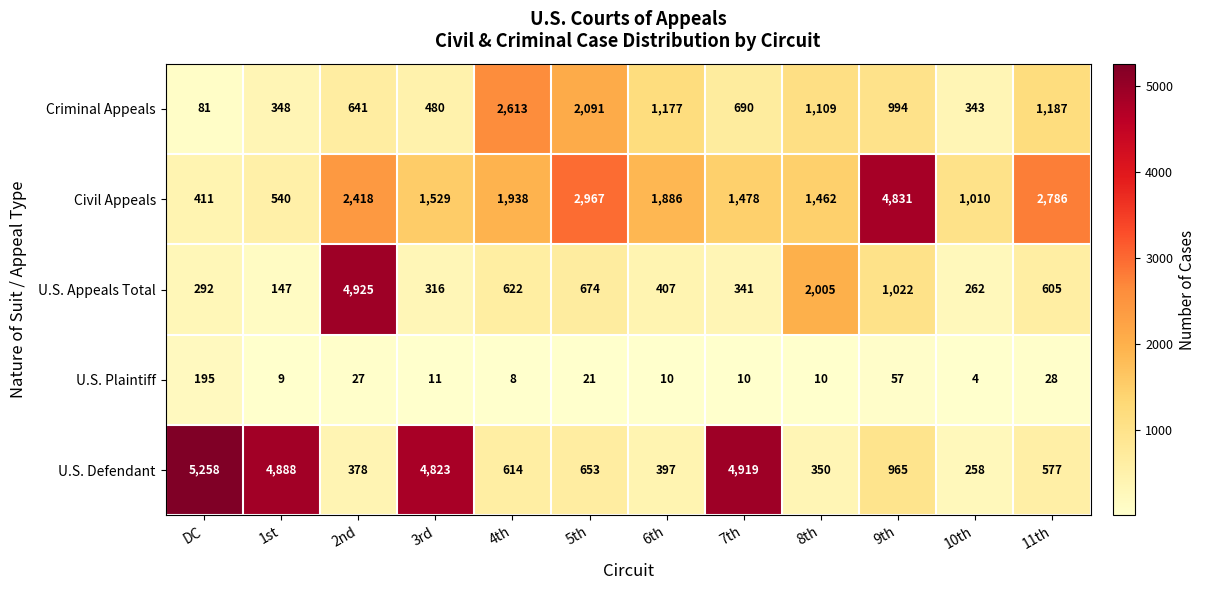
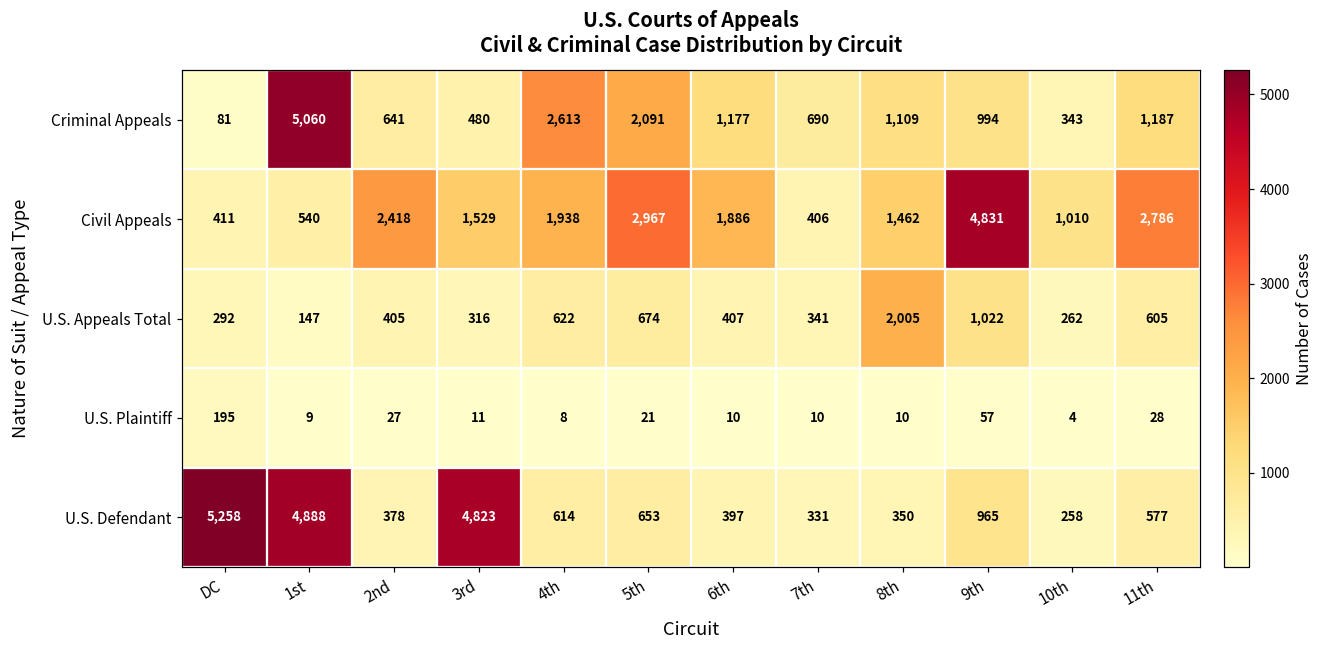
  {
    "Criminal Appeals": {
      "DC": "81",
-     "1st": "348",
+     "1st": "5,060",
      "2nd": "641",
      "3rd": "480",
      "4th": "2,613",
      "5th": "2,091",
      "6th": "1,177",
      "7th": "690",
      "8th": "1,109",
      "9th": "994",
      "10th": "343",
      "11th": "1,187"
    },
    "Civil Appeals": {
      "DC": "411",
      "1st": "540",
      "2nd": "2,418",
      "3rd": "1,529",
      "4th": "1,938",
      "5th": "2,967",
      "6th": "1,886",
-     "7th": "1,478",
+     "7th": "406",
      "8th": "1,462",
      "9th": "4,831",
      "10th": "1,010",
      "11th": "2,786"
    },
    "U.S. Appeals Total": {
      "DC": "292",
      "1st": "147",
-     "2nd": "4,925",
+     "2nd": "405",
      "3rd": "316",
      "4th": "622",
      "5th": "674",
      "6th": "407",
      "7th": "341",
      "8th": "2,005",
      "9th": "1,022",
      "10th": "262",
      "11th": "605"
    },
    "U.S. Plaintiff": {
      "DC": "195",
      "1st": "9",
      "2nd": "27",
      "3rd": "11",
      "4th": "8",
      "5th": "21",
      "6th": "10",
      "7th": "10",
      "8th": "10",
      "9th": "57",
      "10th": "4",
      "11th": "28"
    },
    "U.S. Defendant": {
      "DC": "5,258",
      "1st": "4,888",
      "2nd": "378",
      "3rd": "4,823",
      "4th": "614",
      "5th": "653",
      "6th": "397",
-     "7th": "4,919",
+     "7th": "331",
      "8th": "350",
      "9th": "965",
      "10th": "258",
      "11th": "577"
    }
  }
